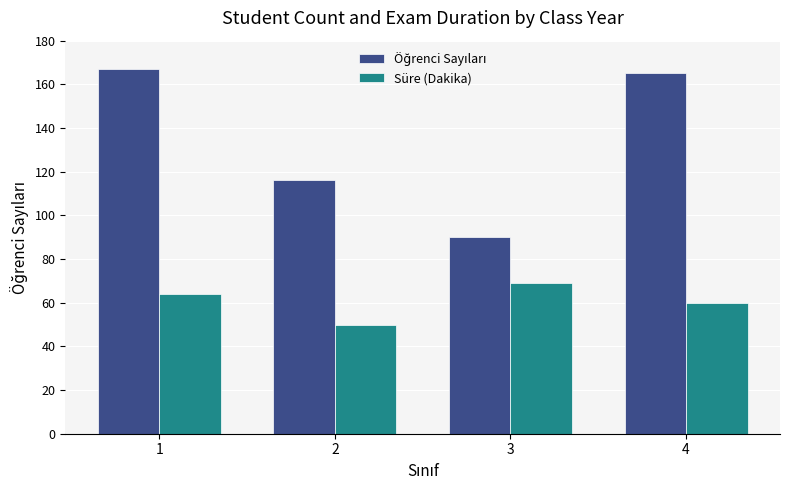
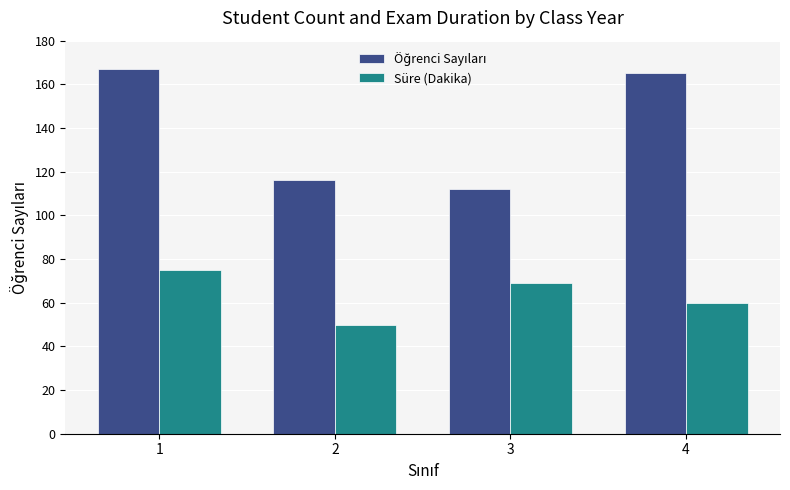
  {
    "Öğrenci Sayıları": {
      "1": 167,
      "2": 116,
-     "3": 90,
+     "3": 112,
      "4": 165
    },
    "Süre (Dakika)": {
-     "1": 64,
+     "1": 75,
      "2": 50,
      "3": 69,
      "4": 60
    }
  }
